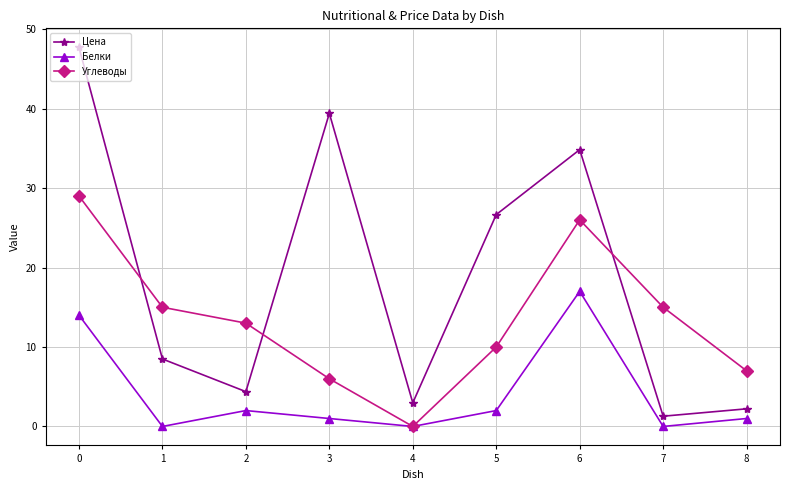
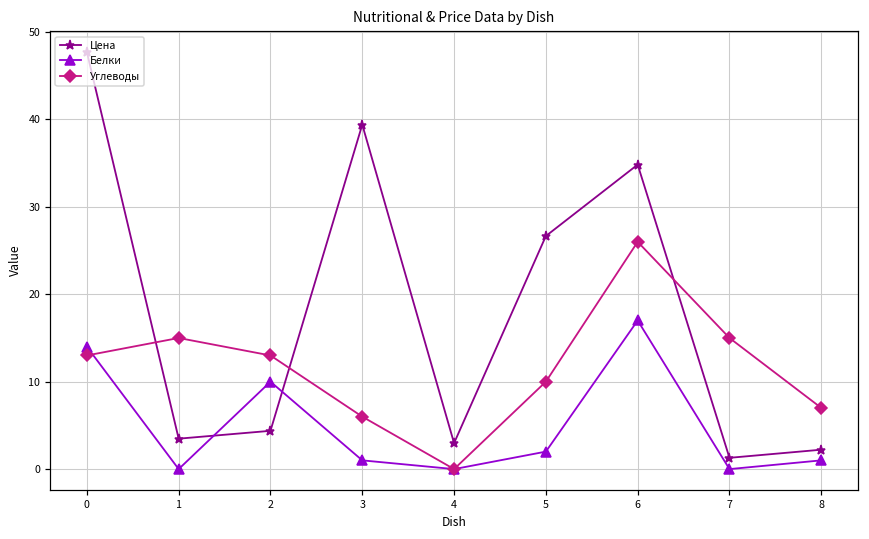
  {
    "Цена": {
-     "1": 8,
+     "1": 3,
      "2": 4,
      "3": 39,
      "4": 3,
      "5": 27,
      "6": 35,
      "7": 1,
      "8": 2
    },
    "Белки": {
      "0": 14,
      "1": 0,
-     "2": 2,
+     "2": 10,
      "3": 1,
      "5": 2,
      "6": 17,
      "7": 0,
      "8": 1
    },
    "Углеводы": {
-     "0": 29,
+     "0": 13,
      "1": 15,
      "2": 13,
      "3": 6,
      "5": 10,
      "6": 26,
      "7": 15,
      "8": 7
    }
  }
